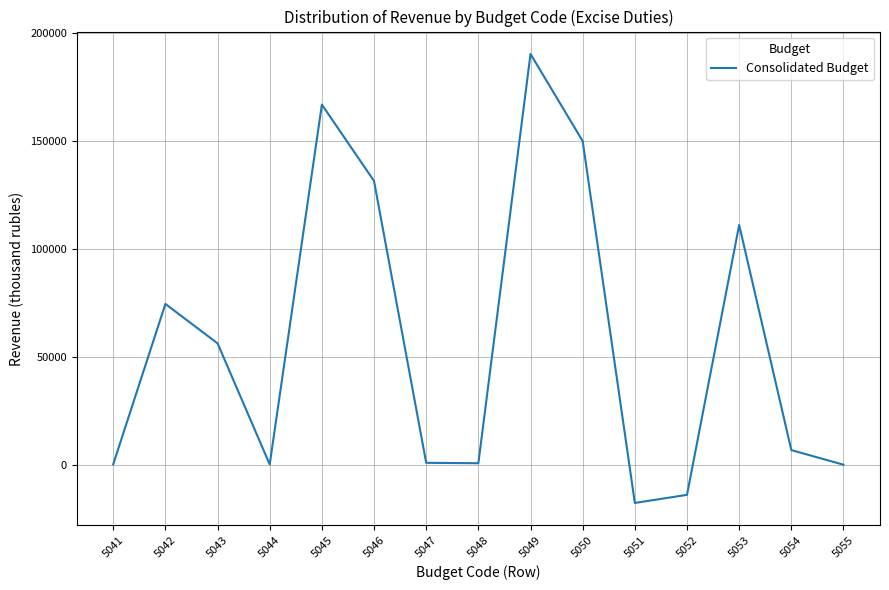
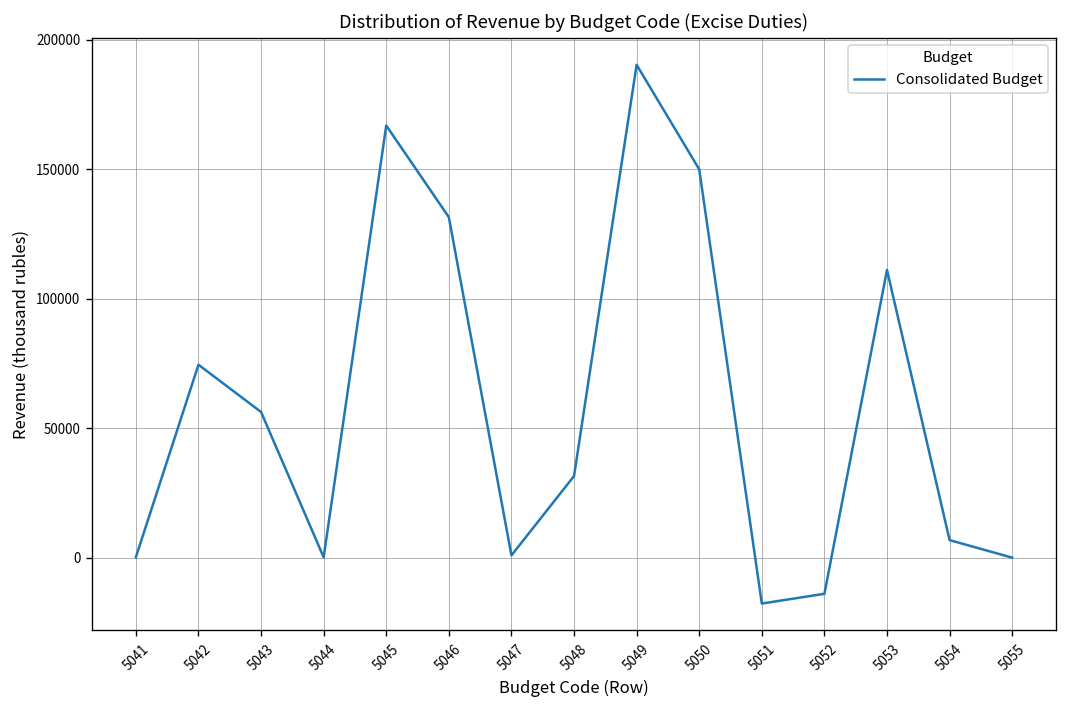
  {
    "5041": 0,
    "5042": 75000,
    "5043": 56000,
    "5044": 0,
    "5045": 167000,
    "5046": 132000,
    "5047": 1000,
-   "5048": 1000,
+   "5048": 32000,
    "5049": 190000,
    "5050": 150000,
    "5051": -18000,
    "5052": -14000,
    "5053": 111000,
    "5054": 7000,
    "5055": 0
  }
